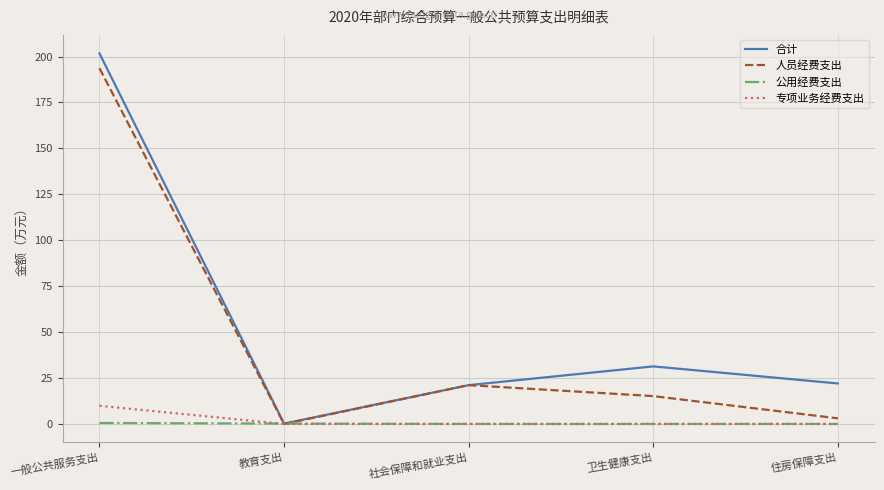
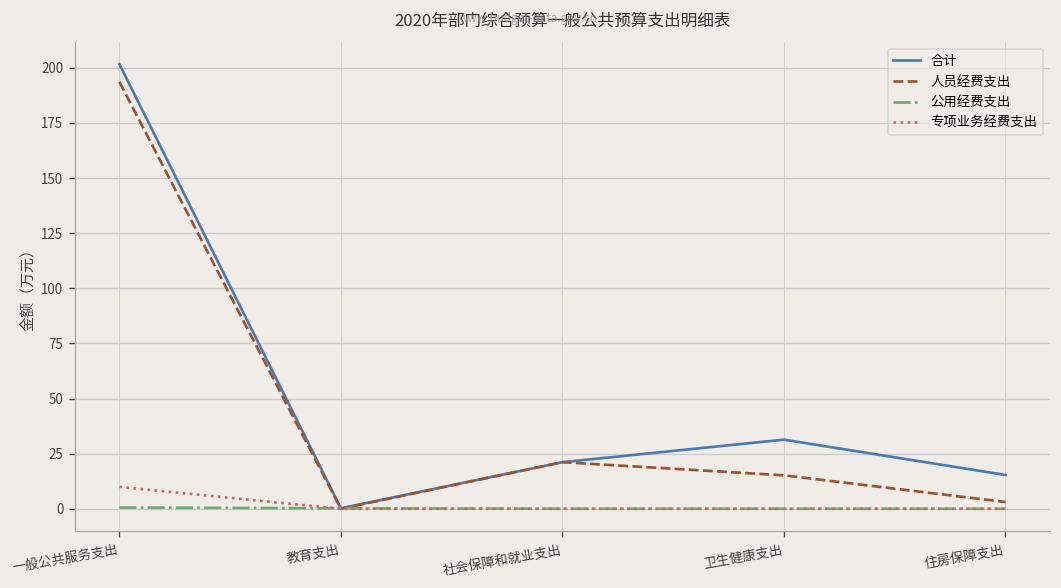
  {
    "合计": {
      "一般公共服务支出": 202,
      "卫生健康支出": 31,
-     "住房保障支出": 22
+     "住房保障支出": 15
    },
    "人员经费支出": {
      "一般公共服务支出": 194,
      "卫生健康支出": 15,
      "住房保障支出": 3
    },
    "公用经费支出": {
      "一般公共服务支出": 1
    },
    "专项业务经费支出": {
      "一般公共服务支出": 10
    }
  }
